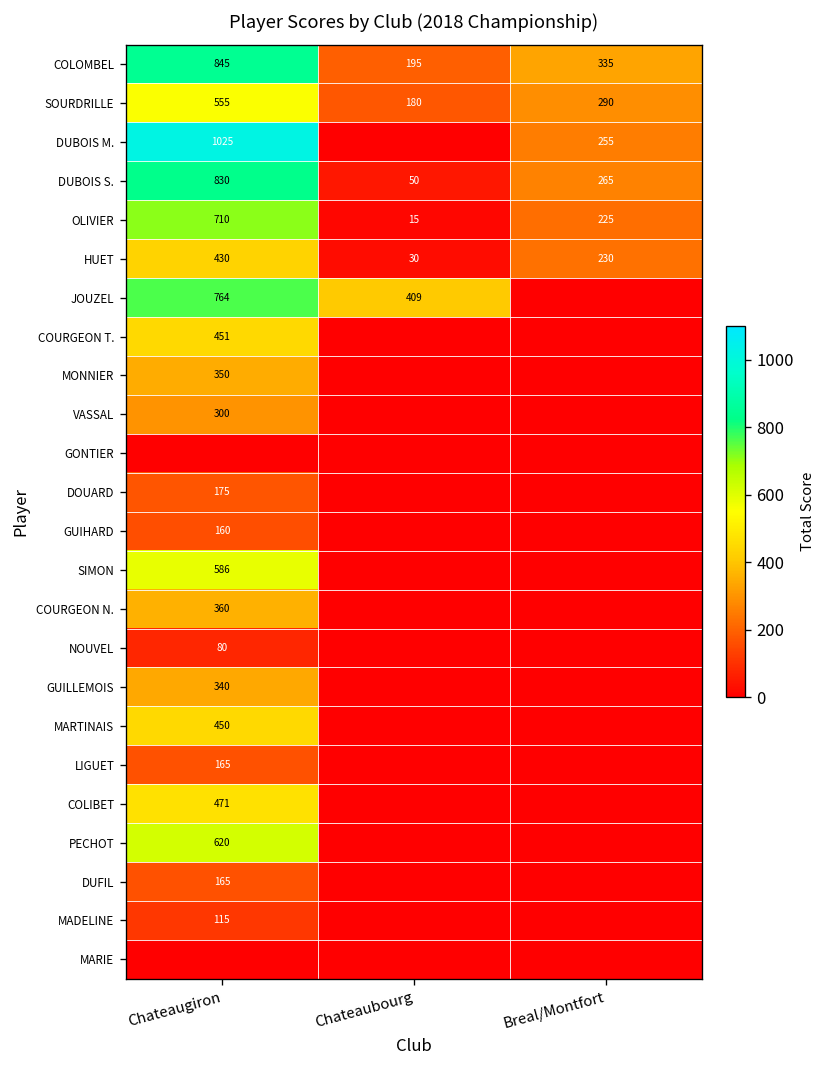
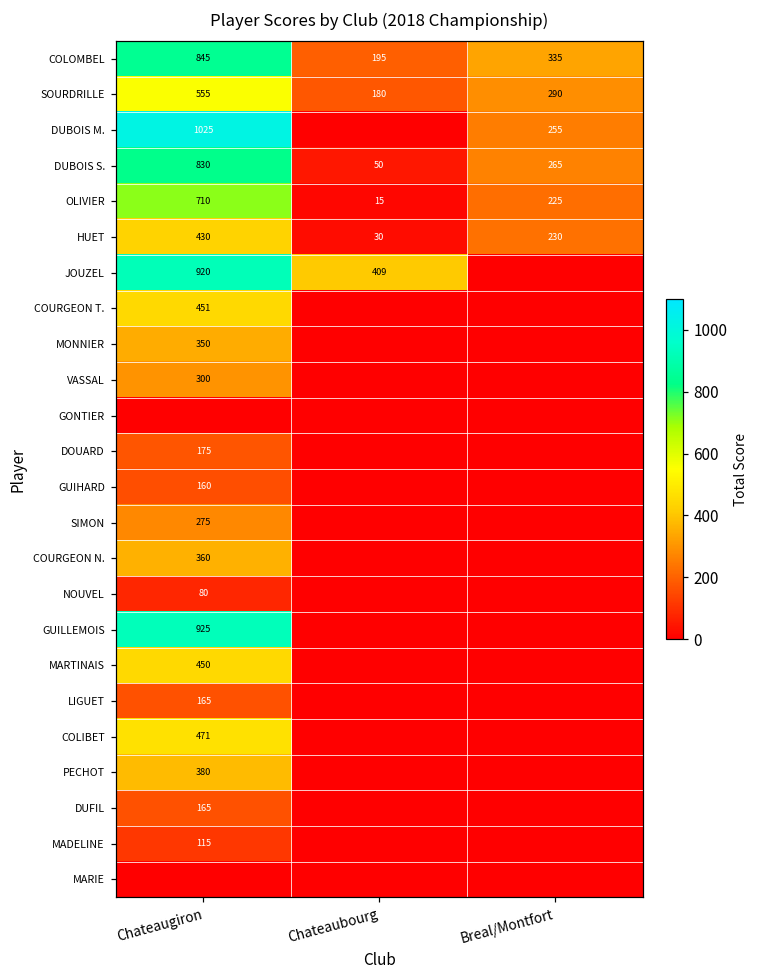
  {
    "COLOMBEL": {
      "Chateaugiron": 845,
      "Chateaubourg": 195,
      "Breal/Montfort": 335
    },
    "SOURDRILLE": {
      "Chateaugiron": 555,
      "Chateaubourg": 180,
      "Breal/Montfort": 290
    },
    "DUBOIS M.": {
      "Chateaugiron": 1025,
      "Breal/Montfort": 255
    },
    "DUBOIS S.": {
      "Chateaugiron": 830,
      "Chateaubourg": 50,
      "Breal/Montfort": 265
    },
    "OLIVIER": {
      "Chateaugiron": 710,
      "Chateaubourg": 15,
      "Breal/Montfort": 225
    },
    "HUET": {
      "Chateaugiron": 430,
      "Chateaubourg": 30,
      "Breal/Montfort": 230
    },
    "JOUZEL": {
-     "Chateaugiron": 764,
+     "Chateaugiron": 920,
      "Chateaubourg": 409
    },
    "COURGEON T.": {
      "Chateaugiron": 451
    },
    "MONNIER": {
      "Chateaugiron": 350
    },
    "VASSAL": {
      "Chateaugiron": 300
    },
    "DOUARD": {
      "Chateaugiron": 175
    },
    "GUIHARD": {
      "Chateaugiron": 160
    },
    "SIMON": {
-     "Chateaugiron": 586
+     "Chateaugiron": 275
    },
    "COURGEON N.": {
      "Chateaugiron": 360
    },
    "NOUVEL": {
      "Chateaugiron": 80
    },
    "GUILLEMOIS": {
-     "Chateaugiron": 340
+     "Chateaugiron": 925
    },
    "MARTINAIS": {
      "Chateaugiron": 450
    },
    "LIGUET": {
      "Chateaugiron": 165
    },
    "COLIBET": {
      "Chateaugiron": 471
    },
    "PECHOT": {
-     "Chateaugiron": 620
+     "Chateaugiron": 380
    },
    "DUFIL": {
      "Chateaugiron": 165
    },
    "MADELINE": {
      "Chateaugiron": 115
    }
  }
